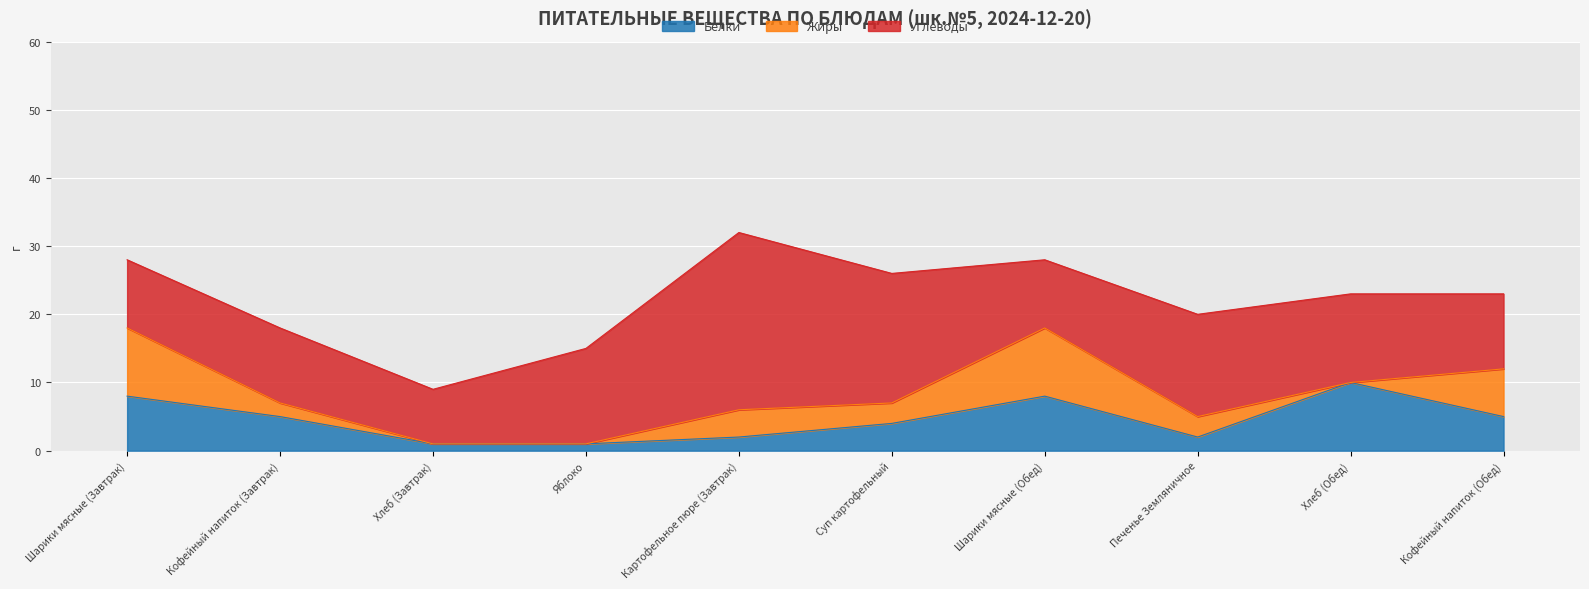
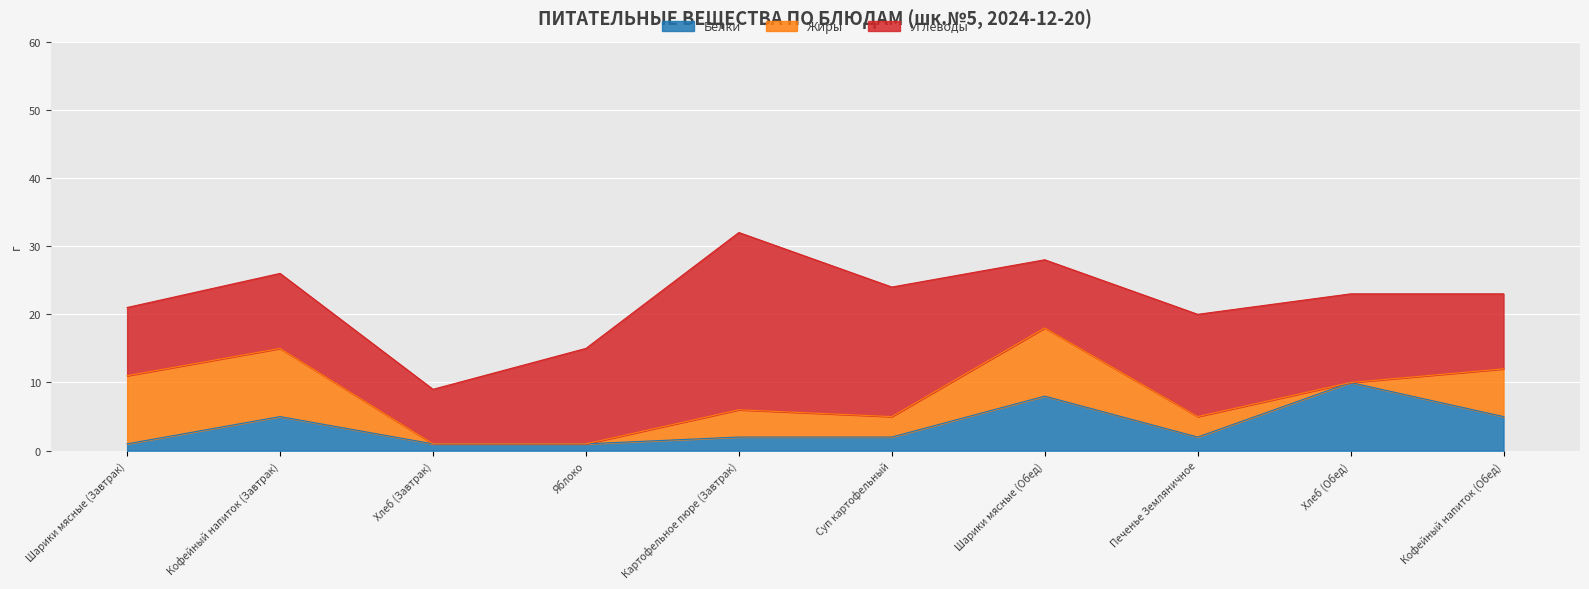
  {
    "Белки": {
-     "Шарики мясные (Завтрак)": 8,
+     "Шарики мясные (Завтрак)": 1,
      "Кофейный напиток (Завтрак)": 5,
      "Картофельное пюре (Завтрак)": 2,
-     "Суп картофельный": 4,
+     "Суп картофельный": 2,
      "Шарики мясные (Обед)": 8,
      "Печенье Земляничное": 2,
      "Кофейный напиток (Обед)": 5
    },
    "Жиры": {
      "Шарики мясные (Завтрак)": 10,
-     "Кофейный напиток (Завтрак)": 2,
+     "Кофейный напиток (Завтрак)": 10,
      "Картофельное пюре (Завтрак)": 4,
      "Суп картофельный": 3,
      "Шарики мясные (Обед)": 10,
      "Печенье Земляничное": 3,
      "Кофейный напиток (Обед)": 7
    },
    "Углеводы": {
      "Шарики мясные (Завтрак)": 10,
      "Кофейный напиток (Завтрак)": 11,
      "Хлеб (Завтрак)": 8,
      "Яблоко": 14,
      "Картофельное пюре (Завтрак)": 26,
      "Суп картофельный": 19,
      "Шарики мясные (Обед)": 10,
      "Печенье Земляничное": 15,
      "Хлеб (Обед)": 13,
      "Кофейный напиток (Обед)": 11
    }
  }
